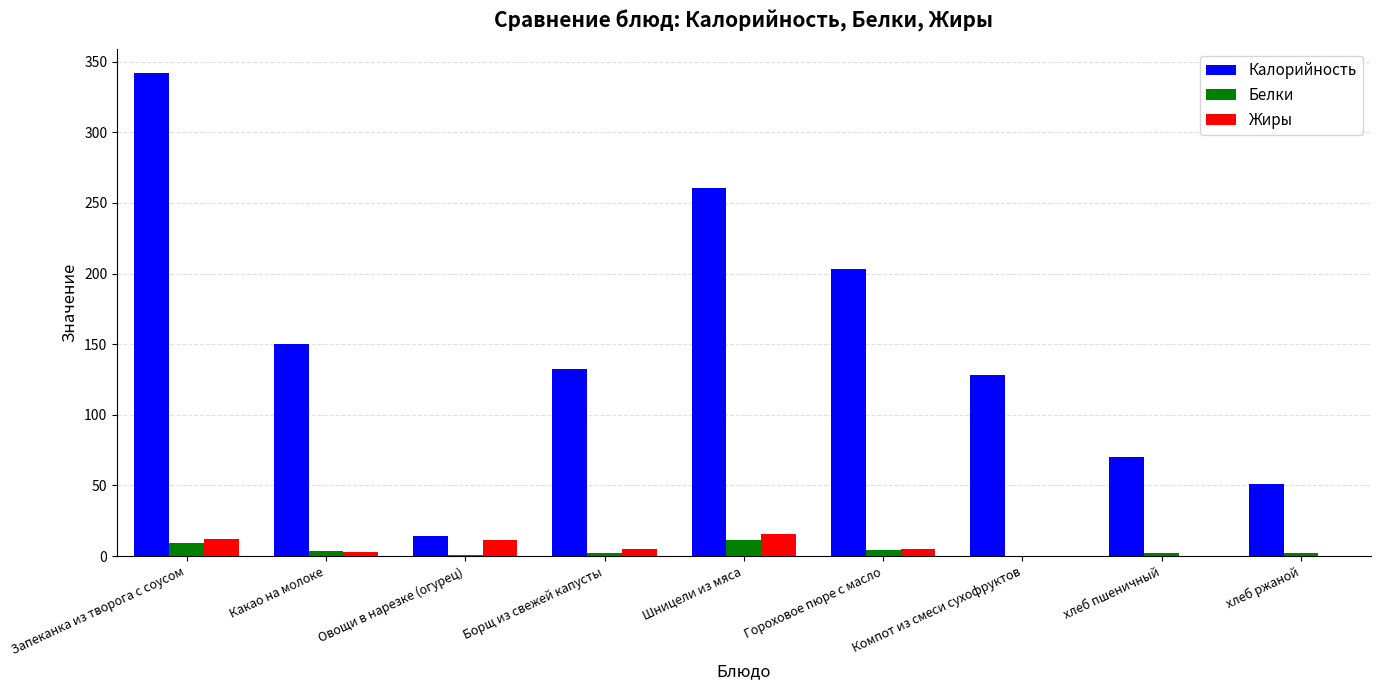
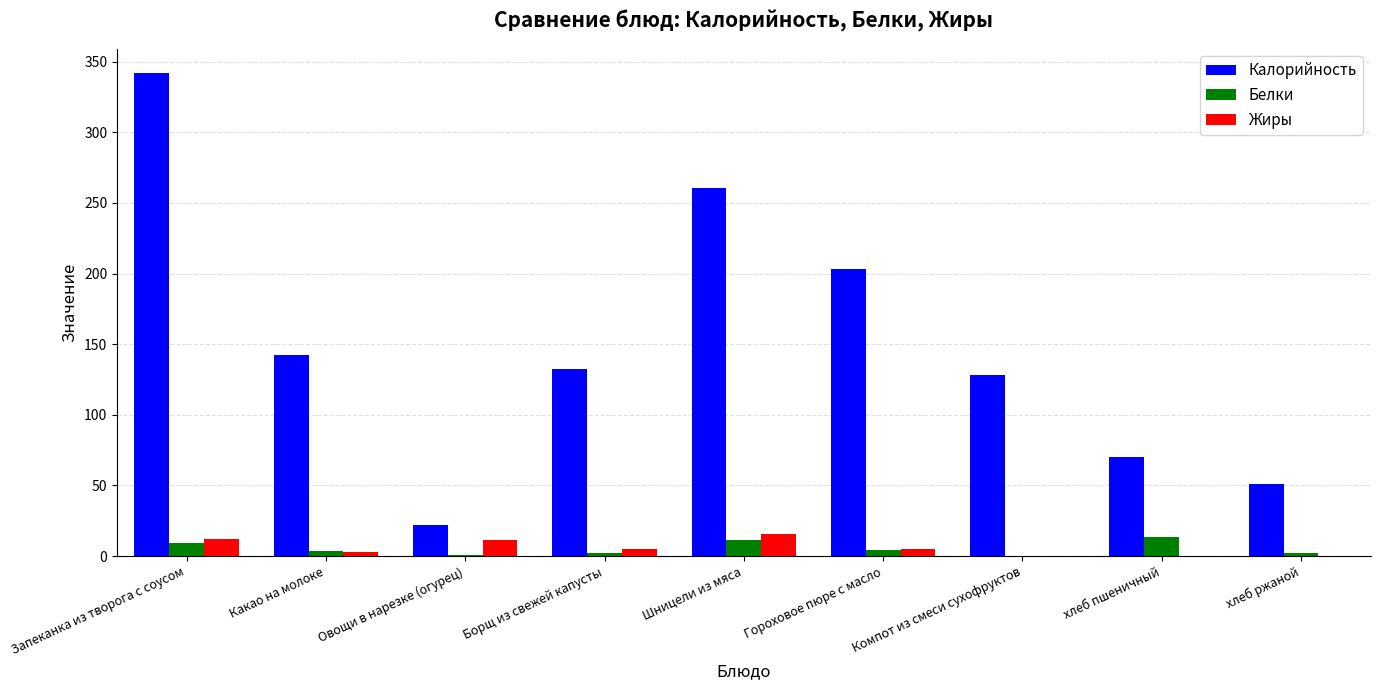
  {
    "Калорийность": {
      "Запеканка из творога с соусом": 342,
-     "Какао на молоке": 150,
-     "Овощи в нарезке (огурец)": 14,
+     "Какао на молоке": 143,
+     "Овощи в нарезке (огурец)": 22,
      "Борщ из свежей капусты": 132,
      "Шницели из мяса": 261,
      "Гороховое пюре с масло": 204,
      "Компот из смеси сухофруктов": 128,
      "хлеб пшеничный": 70,
      "хлеб ржаной": 51
    },
    "Белки": {
      "Запеканка из творога с соусом": 10,
      "Какао на молоке": 4,
      "Борщ из свежей капусты": 2,
      "Шницели из мяса": 11,
      "Гороховое пюре с масло": 5,
-     "хлеб пшеничный": 2,
+     "хлеб пшеничный": 14,
      "хлеб ржаной": 2
    },
    "Жиры": {
      "Запеканка из творога с соусом": 12,
      "Какао на молоке": 3,
      "Овощи в нарезке (огурец)": 11,
      "Борщ из свежей капусты": 5,
      "Шницели из мяса": 16,
      "Гороховое пюре с масло": 5,
      "Компот из смеси сухофруктов": 0
    }
  }
